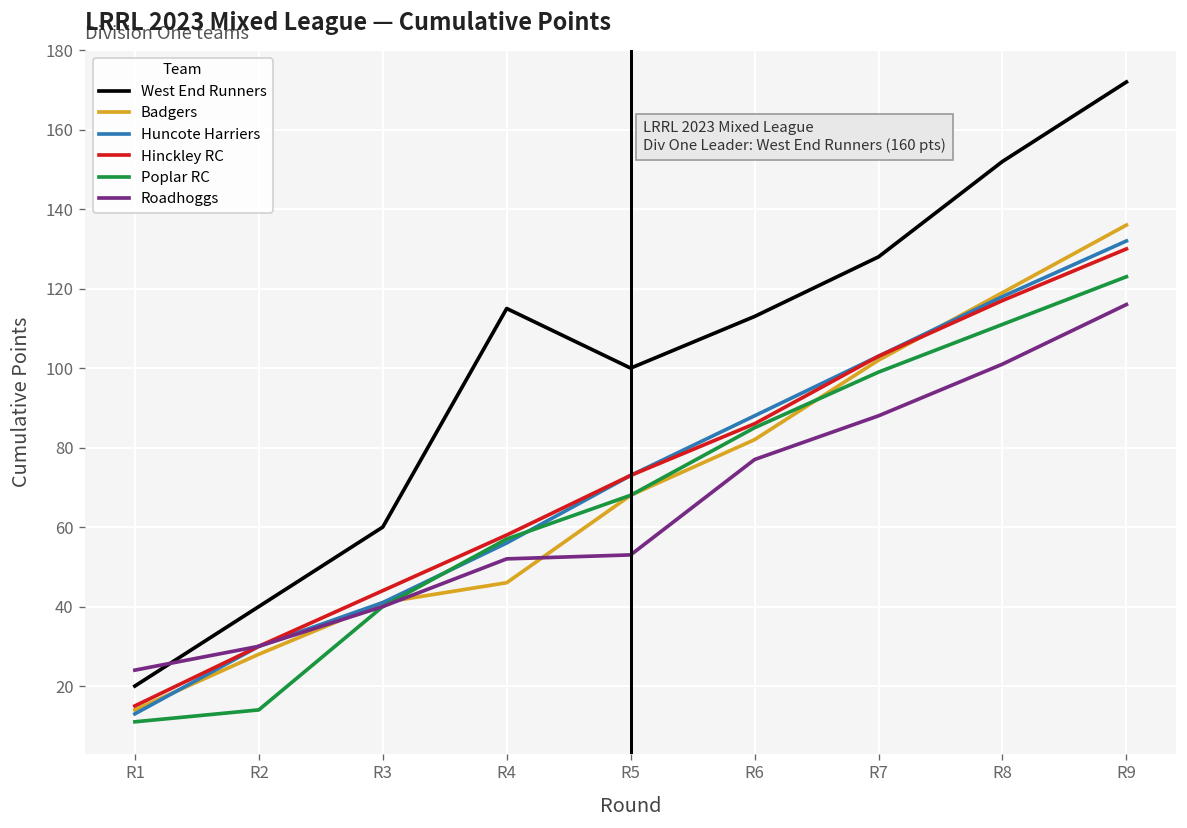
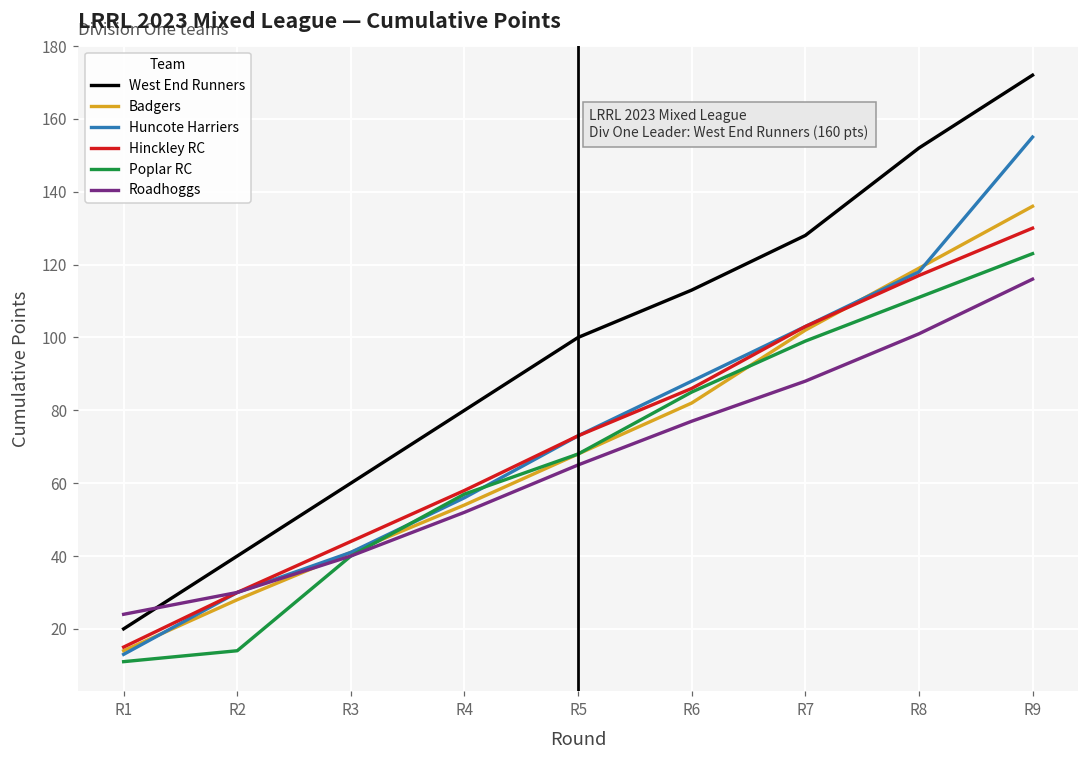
  {
    "West End Runners": {
      "R1": 20,
      "R2": 40,
      "R3": 60,
-     "R4": 115,
+     "R4": 80,
      "R5": 100,
      "R6": 113,
      "R7": 128,
      "R8": 152,
      "R9": 172
    },
    "Badgers": {
      "R1": 14,
      "R2": 28,
-     "R4": 46,
+     "R4": 54,
      "R6": 82,
      "R7": 102,
      "R8": 119,
      "R9": 136
    },
    "Huncote Harriers": {
      "R1": 13,
      "R4": 56,
      "R6": 88,
      "R8": 118,
-     "R9": 132
+     "R9": 155
    },
    "Hinckley RC": {
      "R1": 15,
      "R3": 44,
      "R4": 58,
      "R6": 86,
      "R8": 117,
      "R9": 130
    },
    "Poplar RC": {
      "R1": 11,
      "R2": 14,
      "R4": 57,
      "R6": 85,
      "R7": 99,
      "R8": 111,
      "R9": 123
    },
    "Roadhoggs": {
      "R1": 24,
      "R4": 52,
-     "R5": 53,
+     "R5": 65,
      "R6": 77,
      "R7": 88,
      "R8": 101,
      "R9": 116
    }
  }
